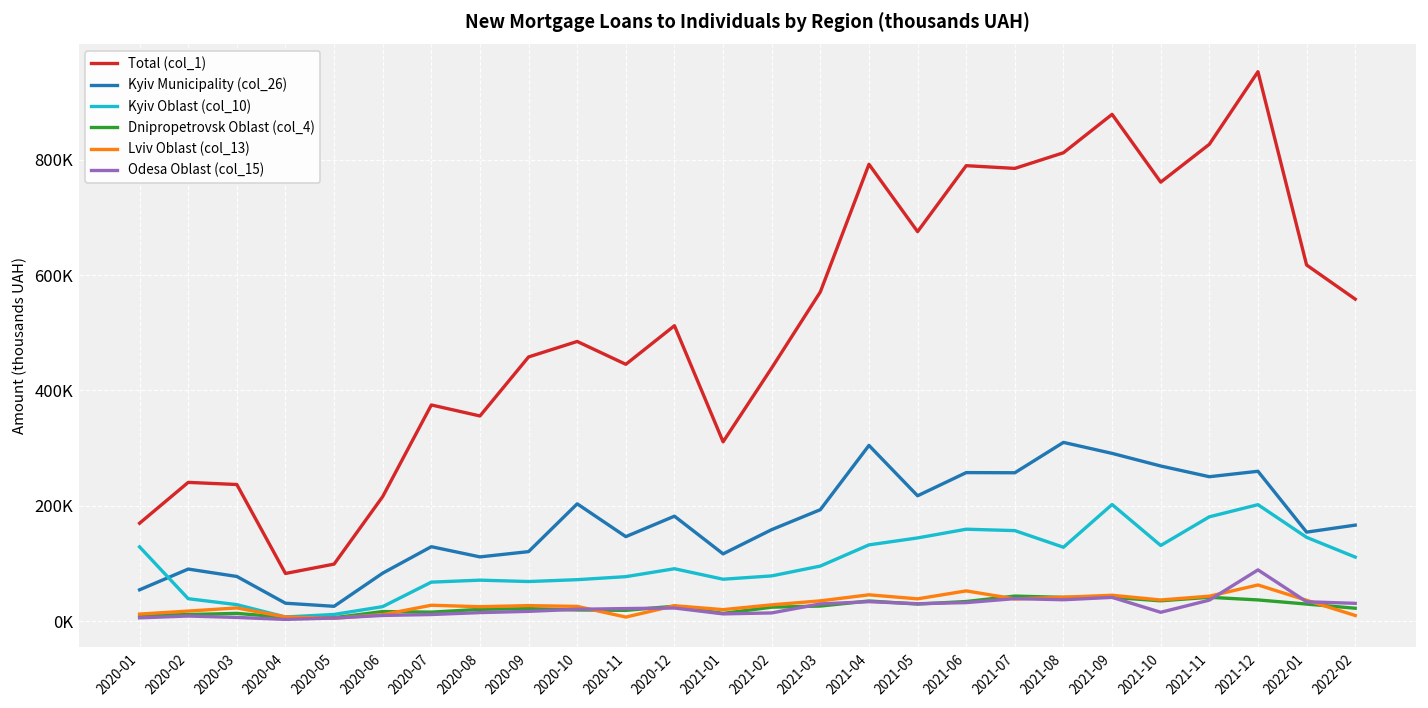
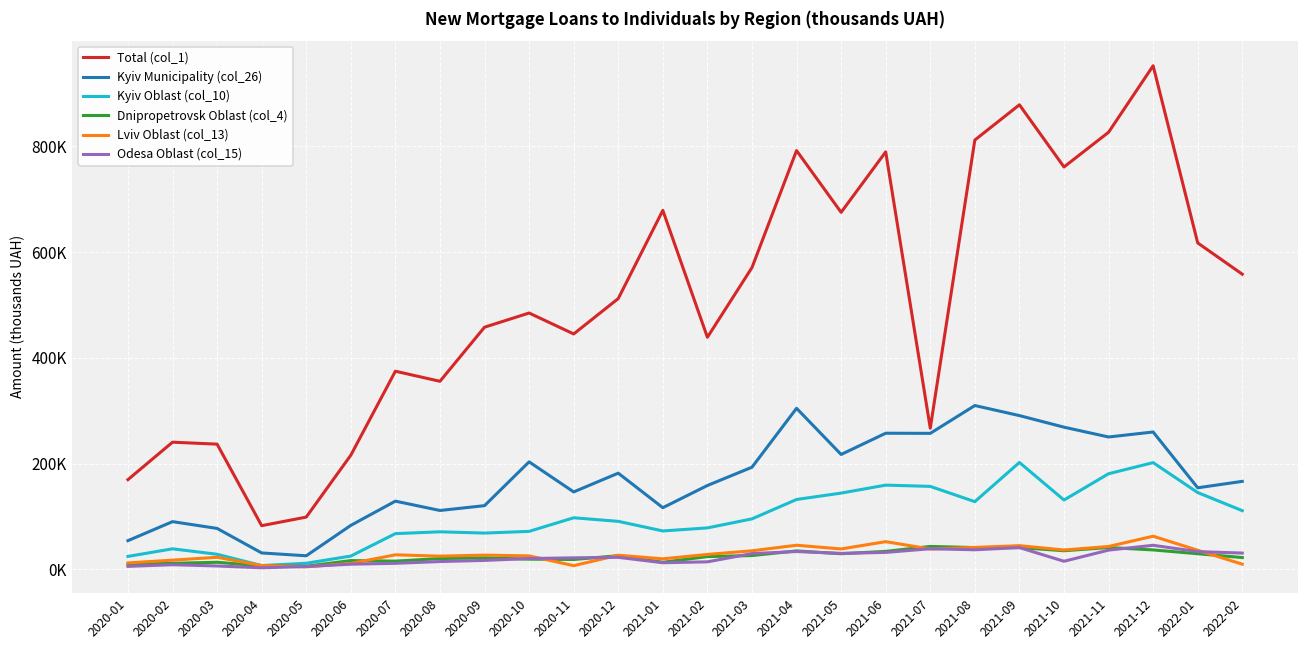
  {
    "Total (col_1)": {
      "2020-01": 170000,
      "2020-02": 240000,
      "2020-03": 240000,
      "2020-04": 80000,
      "2020-05": 100000,
      "2020-06": 220000,
      "2020-07": 370000,
      "2020-08": 360000,
      "2020-09": 460000,
      "2020-10": 480000,
      "2020-11": 450000,
      "2020-12": 510000,
-     "2021-01": 310000,
+     "2021-01": 680000,
      "2021-02": 440000,
      "2021-03": 570000,
      "2021-04": 790000,
      "2021-05": 680000,
      "2021-06": 790000,
-     "2021-07": 780000,
+     "2021-07": 270000,
      "2021-08": 810000,
      "2021-09": 880000,
      "2021-10": 760000,
      "2021-11": 830000,
      "2021-12": 950000,
      "2022-01": 620000,
      "2022-02": 560000
    },
    "Kyiv Municipality (col_26)": {
      "2020-01": 50000,
      "2020-02": 90000,
      "2020-03": 80000,
      "2020-04": 30000,
      "2020-05": 30000,
      "2020-06": 80000,
      "2020-07": 130000,
      "2020-08": 110000,
      "2020-09": 120000,
      "2020-10": 200000,
      "2020-11": 150000,
      "2020-12": 180000,
      "2021-01": 120000,
      "2021-02": 160000,
      "2021-03": 190000,
      "2021-04": 300000,
      "2021-05": 220000,
      "2021-06": 260000,
      "2021-07": 260000,
      "2021-08": 310000,
      "2021-09": 290000,
      "2021-10": 270000,
      "2021-11": 250000,
      "2021-12": 260000,
      "2022-01": 150000,
      "2022-02": 170000
    },
    "Kyiv Oblast (col_10)": {
-     "2020-01": 130000,
+     "2020-01": 20000,
      "2020-02": 40000,
      "2020-03": 30000,
      "2020-05": 10000,
      "2020-06": 30000,
      "2020-07": 70000,
      "2020-08": 70000,
      "2020-09": 70000,
      "2020-10": 70000,
-     "2020-11": 80000,
+     "2020-11": 100000,
      "2020-12": 90000,
      "2021-01": 70000,
      "2021-02": 80000,
      "2021-03": 100000,
      "2021-04": 130000,
      "2021-05": 140000,
      "2021-06": 160000,
      "2021-07": 160000,
      "2021-08": 130000,
      "2021-09": 200000,
      "2021-10": 130000,
      "2021-11": 180000,
      "2021-12": 200000,
      "2022-01": 150000,
      "2022-02": 110000
    },
    "Dnipropetrovsk Oblast (col_4)": {
      "2020-03": 10000,
      "2020-06": 20000,
      "2021-12": 40000,
      "2022-02": 20000
    },
    "Lviv Oblast (col_13)": {
      "2020-02": 20000,
      "2020-03": 20000,
      "2020-07": 30000,
      "2020-11": 10000,
      "2021-01": 20000,
      "2021-03": 40000,
      "2021-04": 50000,
      "2021-05": 40000,
      "2021-06": 50000,
      "2021-12": 60000,
      "2022-02": 10000
    },
    "Odesa Oblast (col_15)": {
      "2020-03": 10000,
      "2020-08": 10000,
      "2021-02": 10000,
      "2021-10": 20000,
-     "2021-12": 90000,
+     "2021-12": 50000,
      "2022-02": 30000
    }
  }
